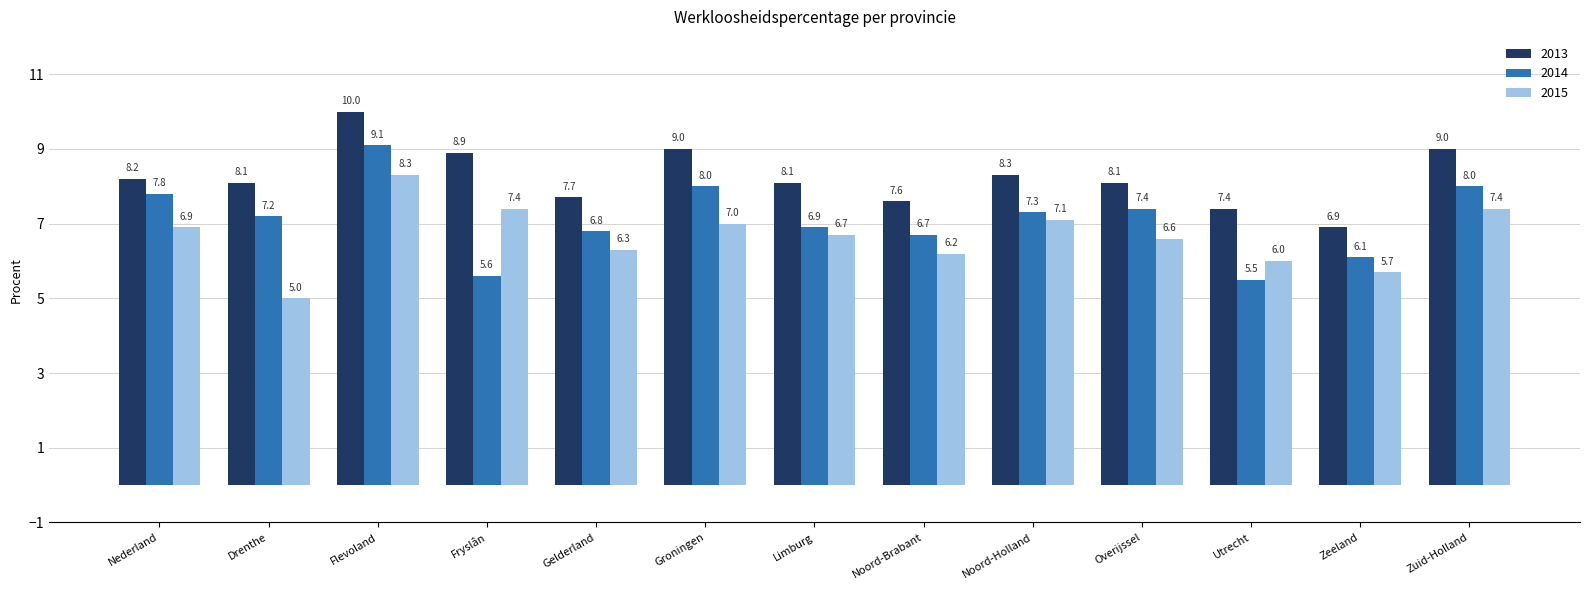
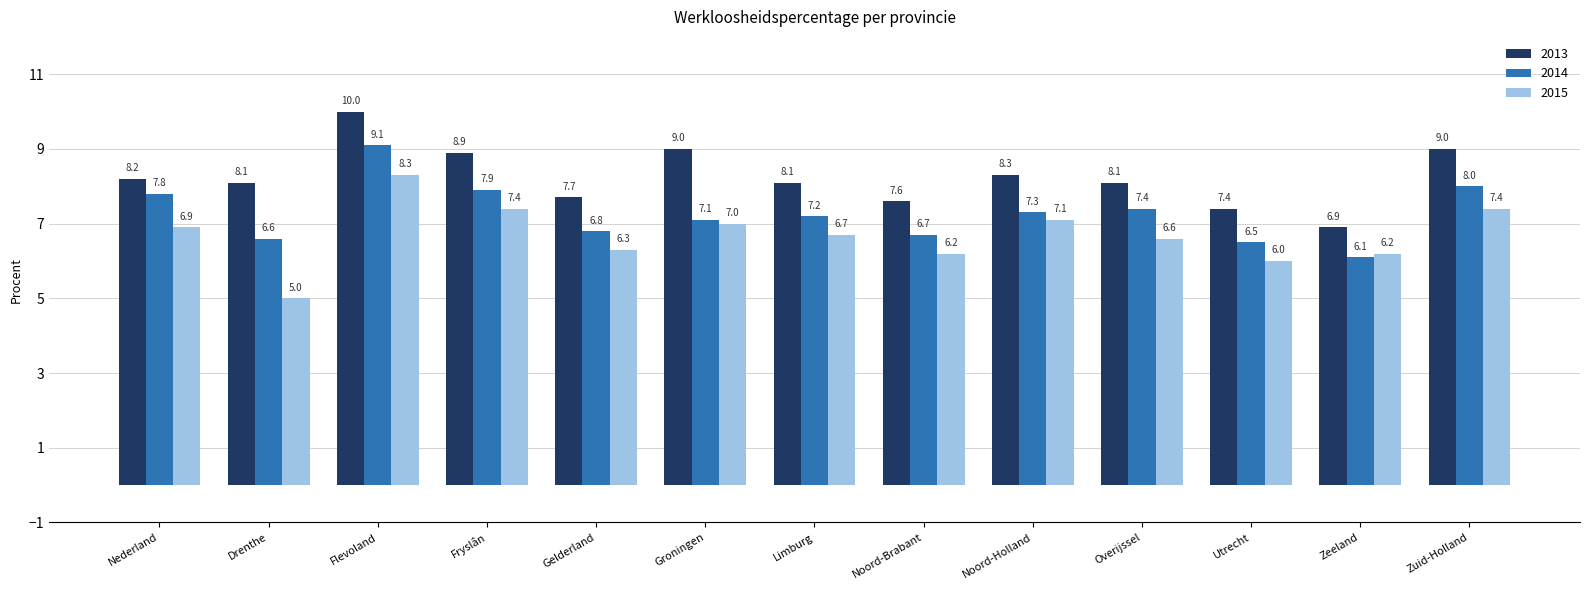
  {
    "2013": {
      "Nederland": 8.2,
      "Drenthe": 8.1,
      "Flevoland": 10.0,
      "Fryslân": 8.9,
      "Gelderland": 7.7,
      "Groningen": 9.0,
      "Limburg": 8.1,
      "Noord-Brabant": 7.6,
      "Noord-Holland": 8.3,
      "Overijssel": 8.1,
      "Utrecht": 7.4,
      "Zeeland": 6.9,
      "Zuid-Holland": 9.0
    },
    "2014": {
      "Nederland": 7.8,
-     "Drenthe": 7.2,
+     "Drenthe": 6.6,
      "Flevoland": 9.1,
-     "Fryslân": 5.6,
+     "Fryslân": 7.9,
      "Gelderland": 6.8,
-     "Groningen": 8.0,
-     "Limburg": 6.9,
+     "Groningen": 7.1,
+     "Limburg": 7.2,
      "Noord-Brabant": 6.7,
      "Noord-Holland": 7.3,
      "Overijssel": 7.4,
-     "Utrecht": 5.5,
+     "Utrecht": 6.5,
      "Zeeland": 6.1,
      "Zuid-Holland": 8.0
    },
    "2015": {
      "Nederland": 6.9,
      "Drenthe": 5.0,
      "Flevoland": 8.3,
      "Fryslân": 7.4,
      "Gelderland": 6.3,
      "Groningen": 7.0,
      "Limburg": 6.7,
      "Noord-Brabant": 6.2,
      "Noord-Holland": 7.1,
      "Overijssel": 6.6,
      "Utrecht": 6.0,
-     "Zeeland": 5.7,
+     "Zeeland": 6.2,
      "Zuid-Holland": 7.4
    }
  }
